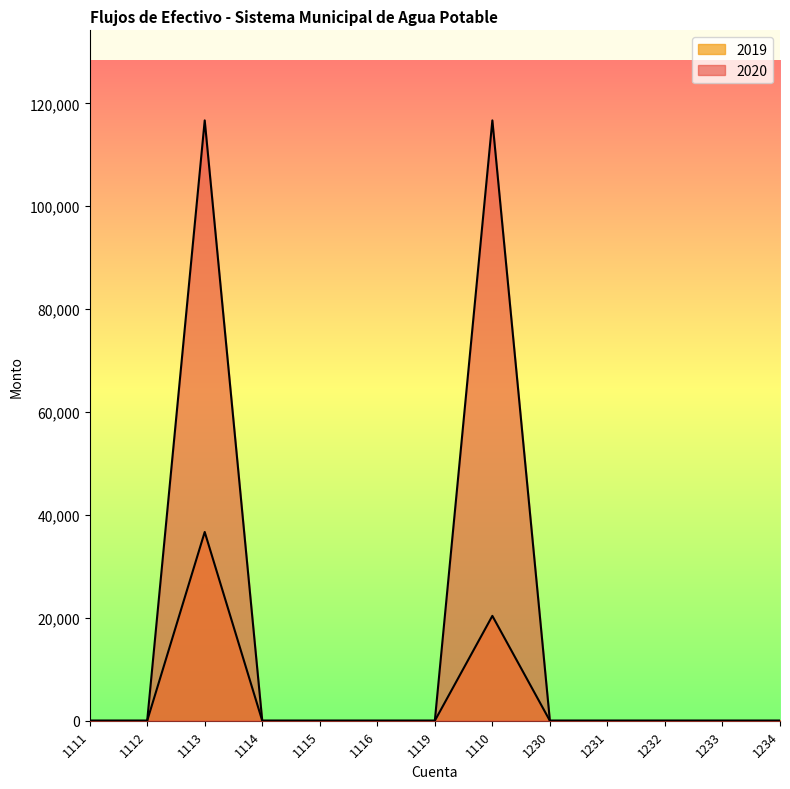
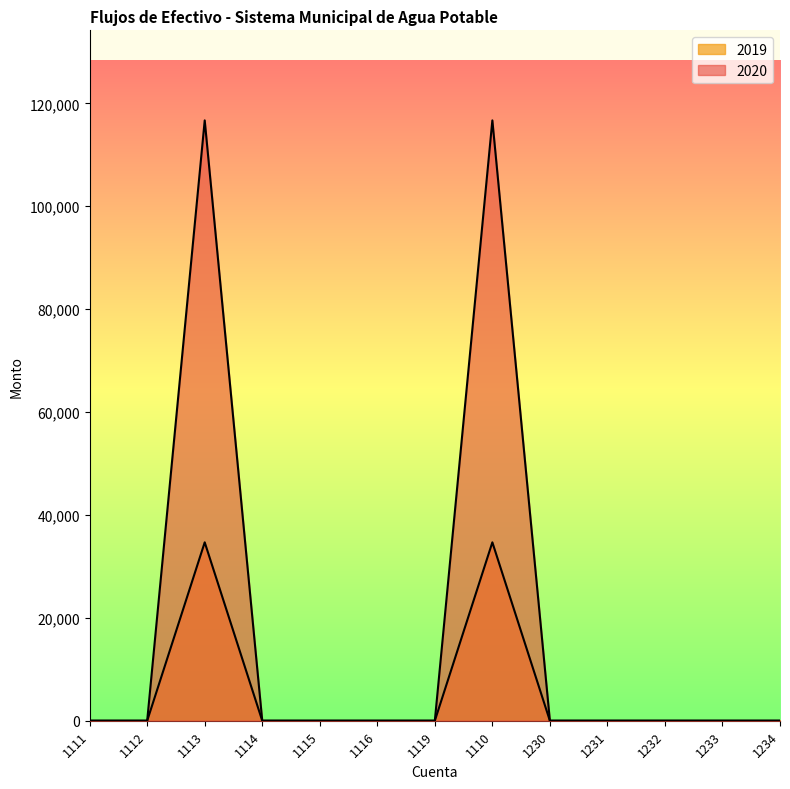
  {
    "2019": {
-     "1113": "37,000",
-     "1110": "20,000"
+     "1113": "35,000",
+     "1110": "35,000"
    },
    "2020": {
      "1113": "117,000",
      "1110": "117,000"
    }
  }
